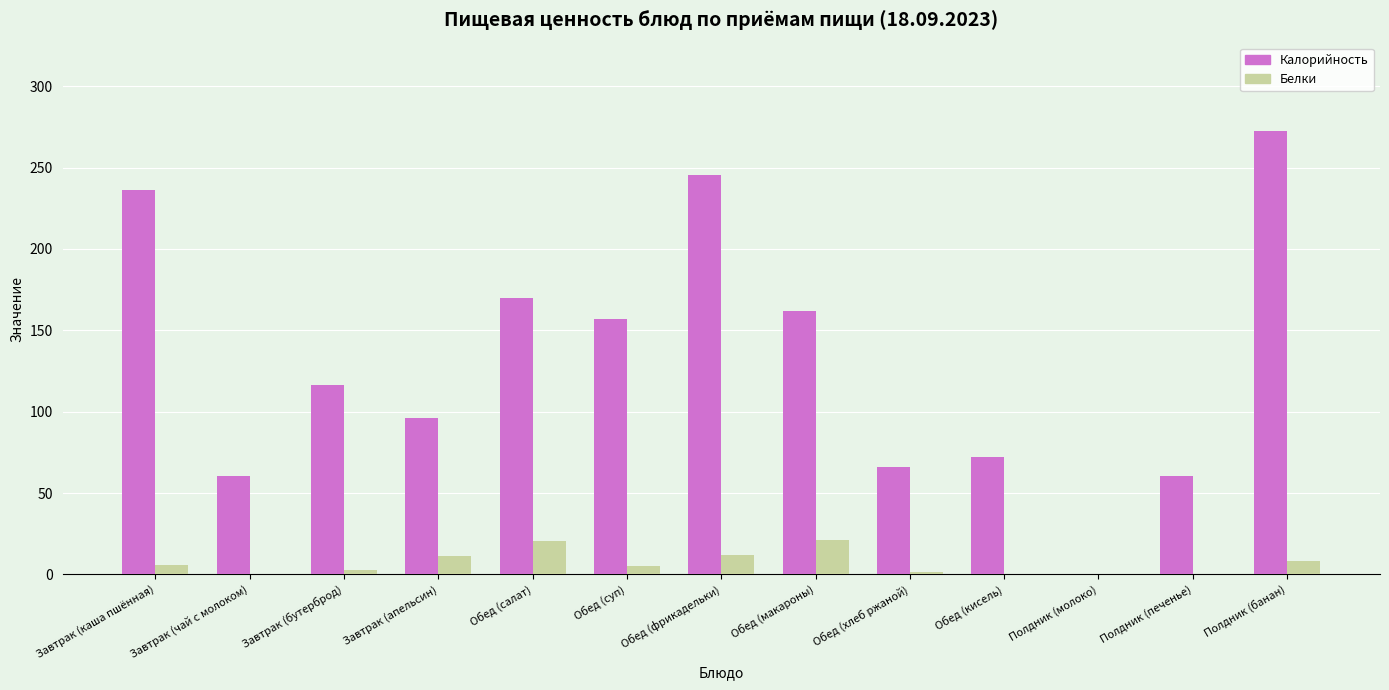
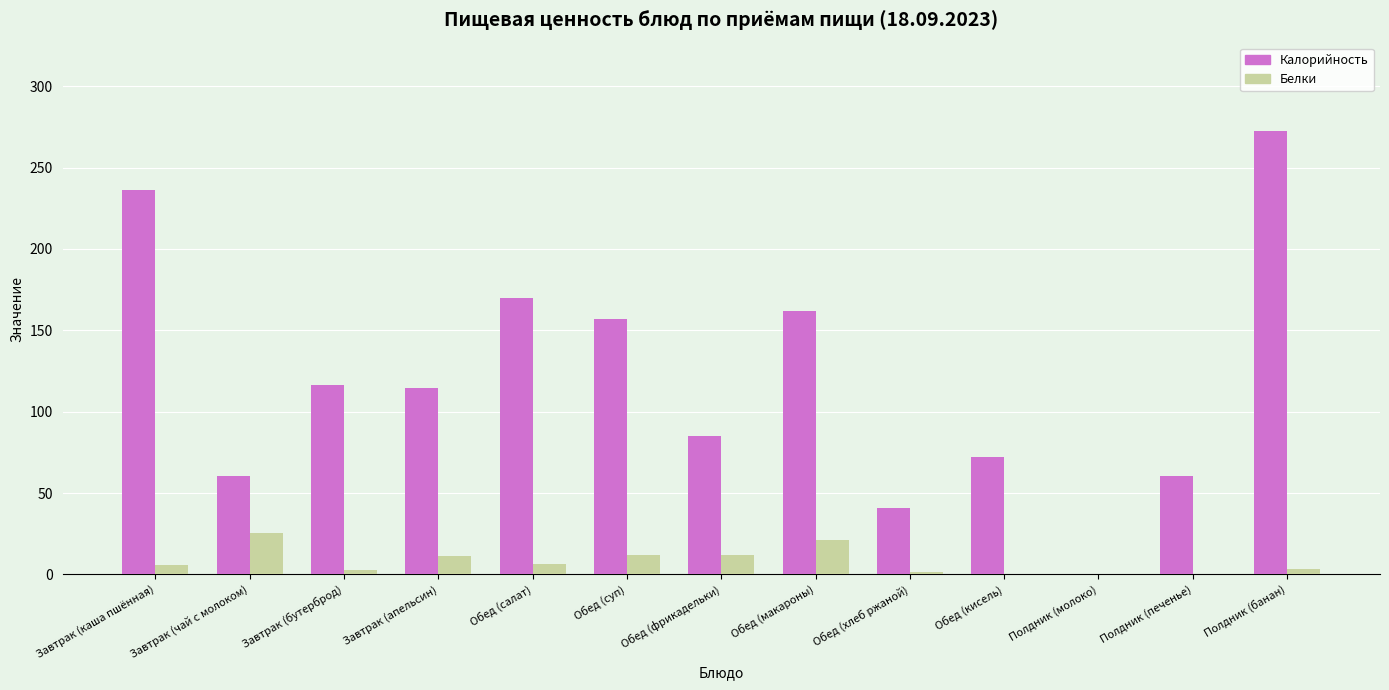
  {
    "Калорийность": {
      "Завтрак (каша пшённая)": 236,
      "Завтрак (чай с молоком)": 61,
      "Завтрак (бутерброд)": 116,
-     "Завтрак (апельсин)": 96,
+     "Завтрак (апельсин)": 115,
      "Обед (салат)": 170,
      "Обед (суп)": 157,
-     "Обед (фрикадельки)": 246,
+     "Обед (фрикадельки)": 85,
      "Обед (макароны)": 162,
-     "Обед (хлеб ржаной)": 66,
+     "Обед (хлеб ржаной)": 41,
      "Обед (кисель)": 72,
      "Полдник (молоко)": 0,
      "Полдник (печенье)": 61,
      "Полдник (банан)": 272
    },
    "Белки": {
      "Завтрак (каша пшённая)": 6,
-     "Завтрак (чай с молоком)": 0,
+     "Завтрак (чай с молоком)": 25,
      "Завтрак (бутерброд)": 3,
      "Завтрак (апельсин)": 11,
-     "Обед (салат)": 20,
-     "Обед (суп)": 5,
+     "Обед (салат)": 6,
+     "Обед (суп)": 12,
      "Обед (фрикадельки)": 12,
      "Обед (макароны)": 21,
      "Обед (кисель)": 0,
      "Полдник (молоко)": 0,
-     "Полдник (банан)": 8
+     "Полдник (банан)": 3
    }
  }
